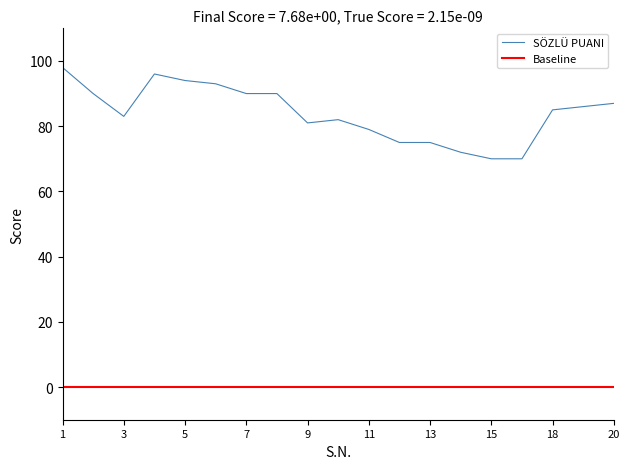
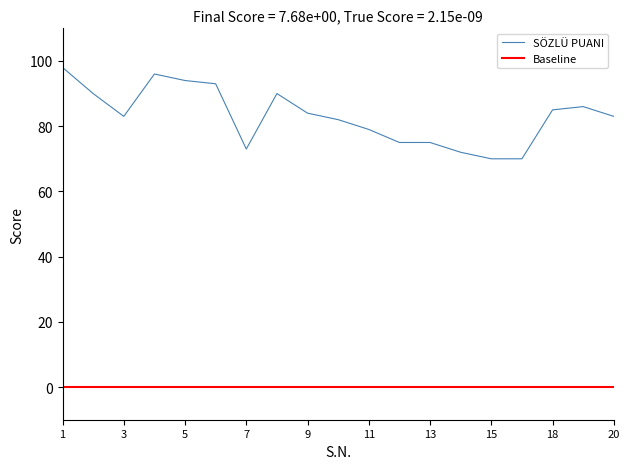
  {
    "1": 98,
    "3": 83,
    "5": 94,
-   "7": 90,
-   "9": 81,
+   "7": 73,
+   "9": 84,
    "11": 79,
    "13": 75,
    "15": 70,
    "18": 85,
-   "20": 87
+   "20": 83
  }
